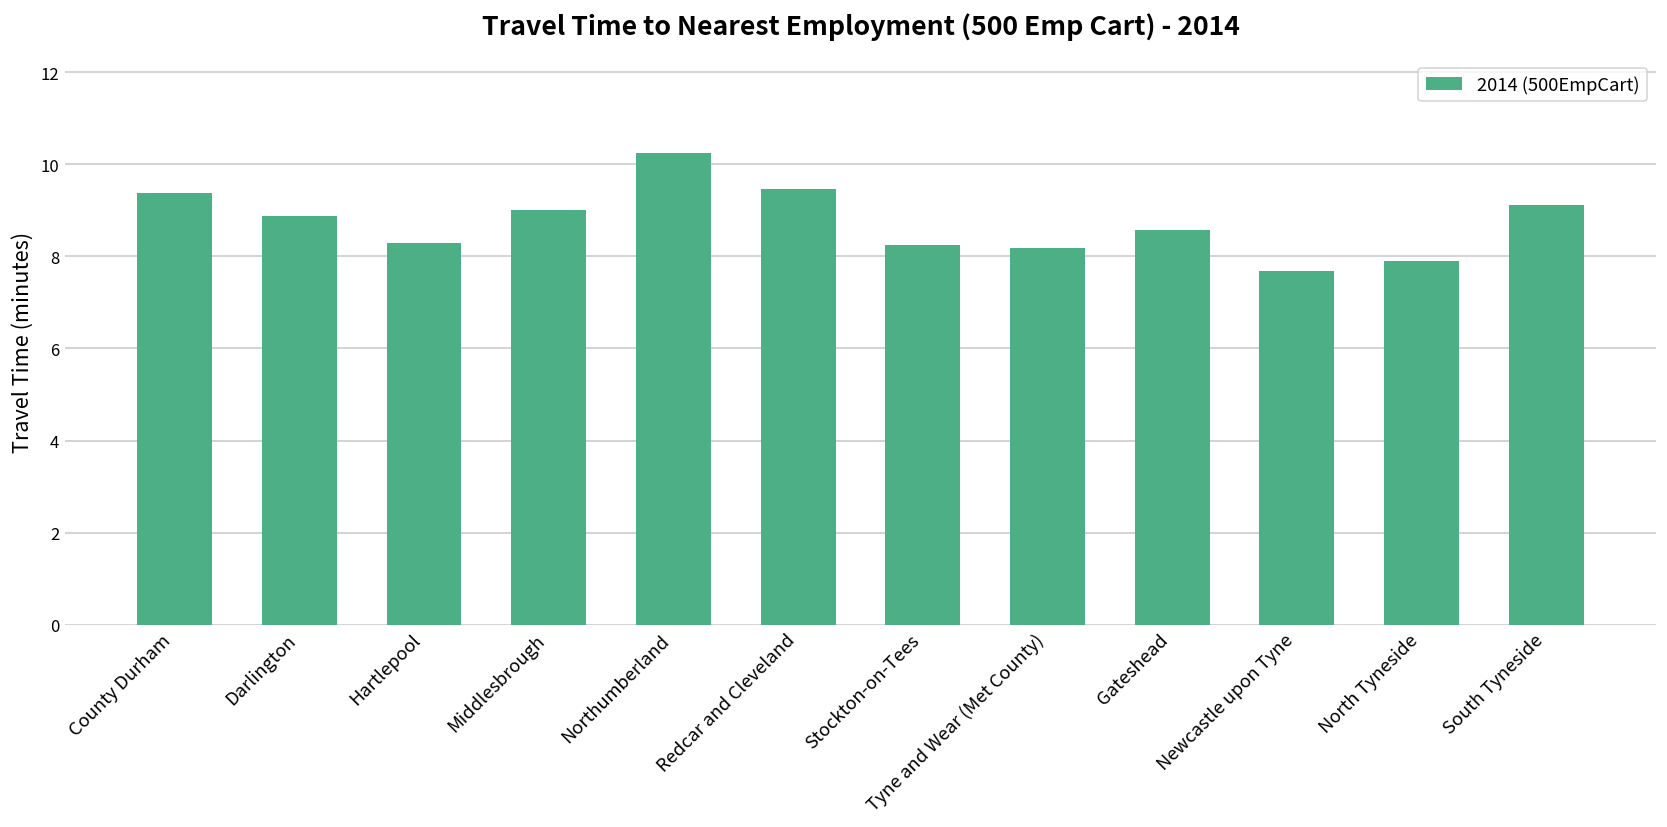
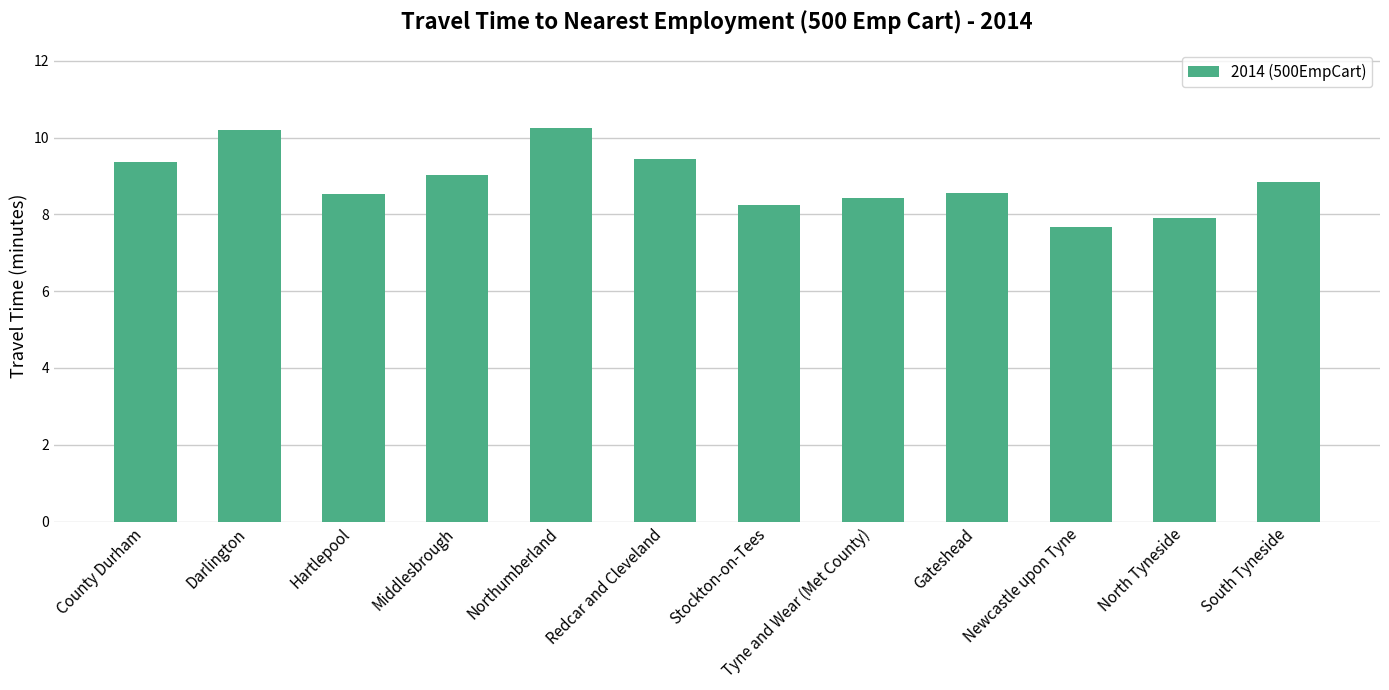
  {
    "County Durham": 9.4,
-   "Darlington": 8.9,
-   "Hartlepool": 8.3,
+   "Darlington": 10.2,
+   "Hartlepool": 8.5,
    "Middlesbrough": 9.0,
    "Northumberland": 10.2,
    "Redcar and Cleveland": 9.5,
    "Stockton-on-Tees": 8.2,
-   "Tyne and Wear (Met County)": 8.2,
+   "Tyne and Wear (Met County)": 8.4,
    "Gateshead": 8.6,
    "Newcastle upon Tyne": 7.7,
    "North Tyneside": 7.9,
-   "South Tyneside": 9.1
+   "South Tyneside": 8.8
  }
